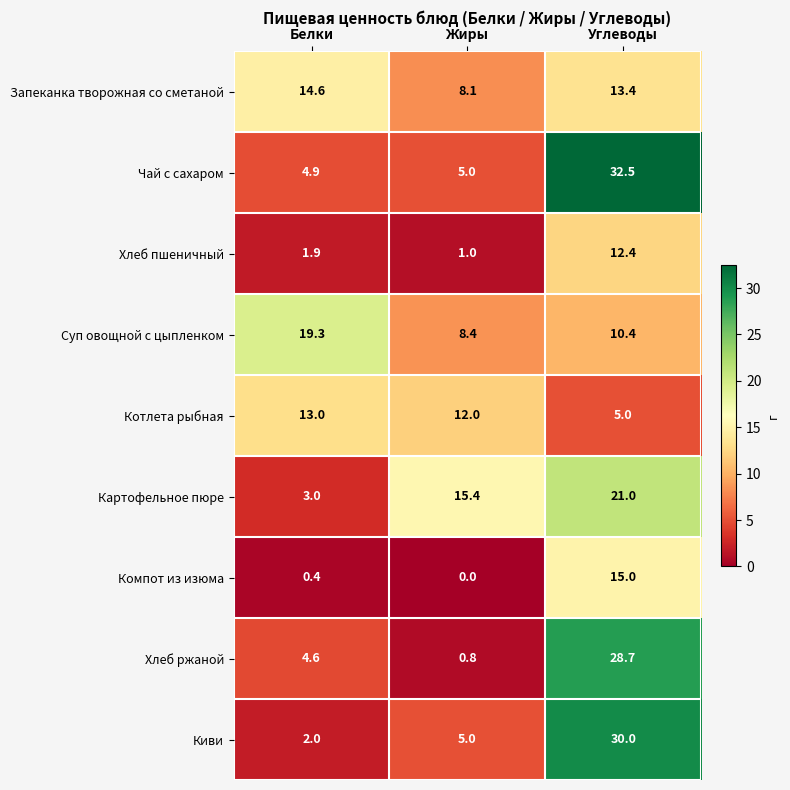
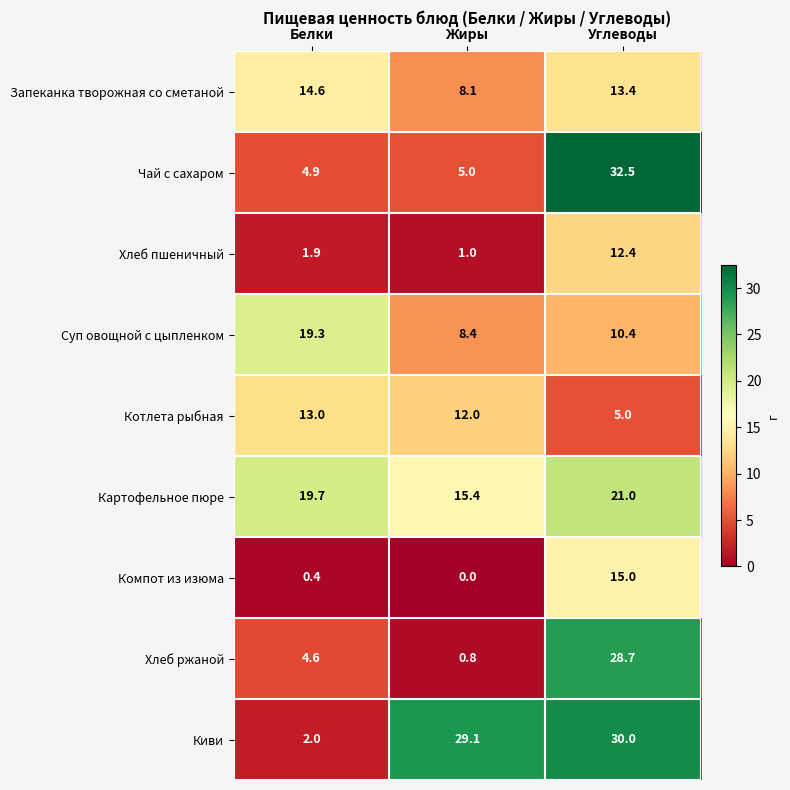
  {
    "Запеканка творожная со сметаной": {
      "Белки": 14.6,
      "Жиры": 8.1,
      "Углеводы": 13.4
    },
    "Чай с сахаром": {
      "Белки": 4.9,
      "Жиры": 5.0,
      "Углеводы": 32.5
    },
    "Хлеб пшеничный": {
      "Белки": 1.9,
      "Жиры": 1.0,
      "Углеводы": 12.4
    },
    "Суп овощной с цыпленком": {
      "Белки": 19.3,
      "Жиры": 8.4,
      "Углеводы": 10.4
    },
    "Котлета рыбная": {
      "Белки": 13.0,
      "Жиры": 12.0,
      "Углеводы": 5.0
    },
    "Картофельное пюре": {
-     "Белки": 3.0,
+     "Белки": 19.7,
      "Жиры": 15.4,
      "Углеводы": 21.0
    },
    "Компот из изюма": {
      "Белки": 0.4,
      "Жиры": 0.0,
      "Углеводы": 15.0
    },
    "Хлеб ржаной": {
      "Белки": 4.6,
      "Жиры": 0.8,
      "Углеводы": 28.7
    },
    "Киви": {
      "Белки": 2.0,
-     "Жиры": 5.0,
+     "Жиры": 29.1,
      "Углеводы": 30.0
    }
  }
